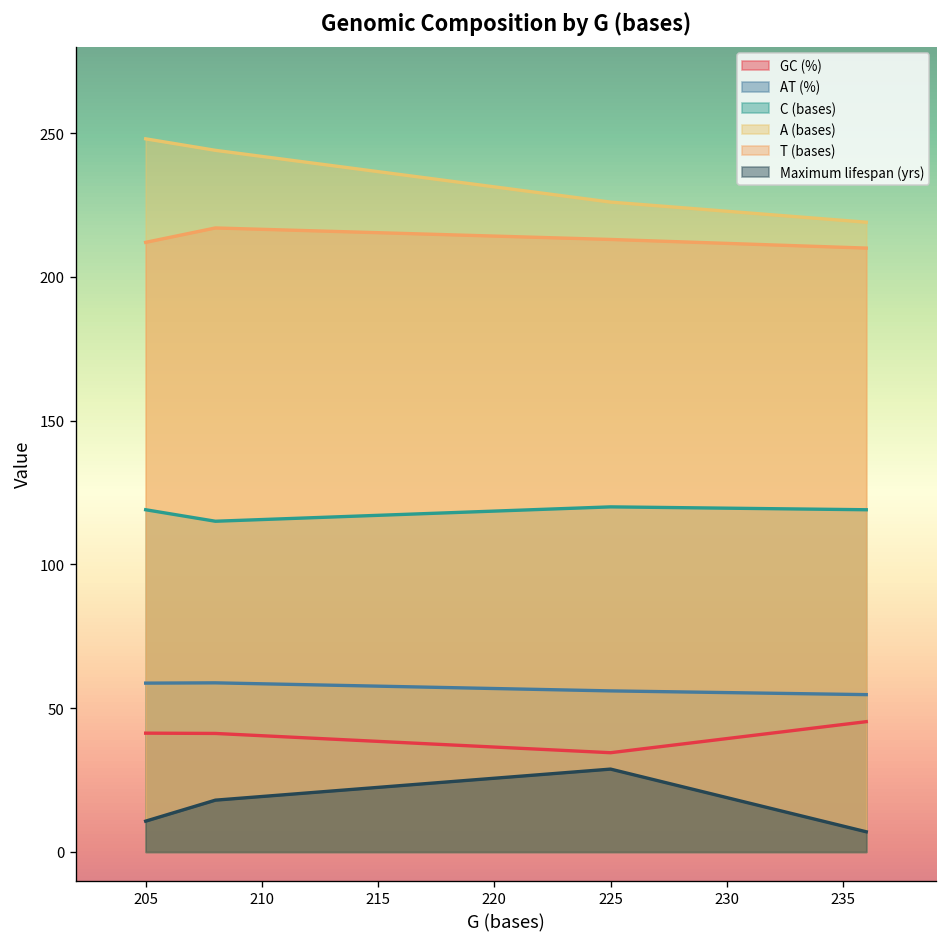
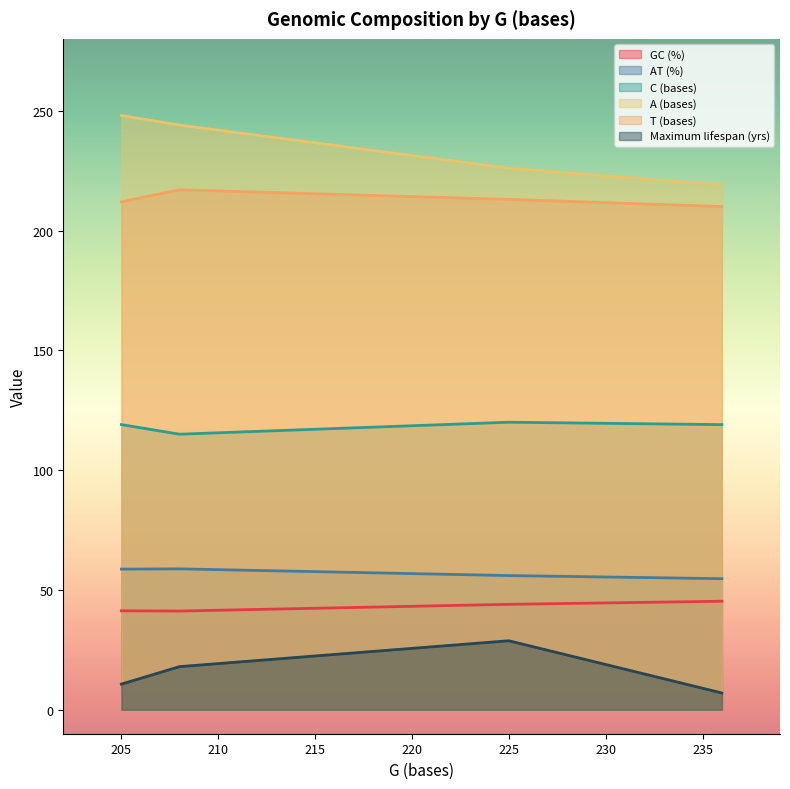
  {
    "GC (%)": {
      "205": 41,
-     "225": 35
+     "225": 44
    },
    "Maximum lifespan (yrs)": {
      "205": 11,
      "225": 29
    }
  }
